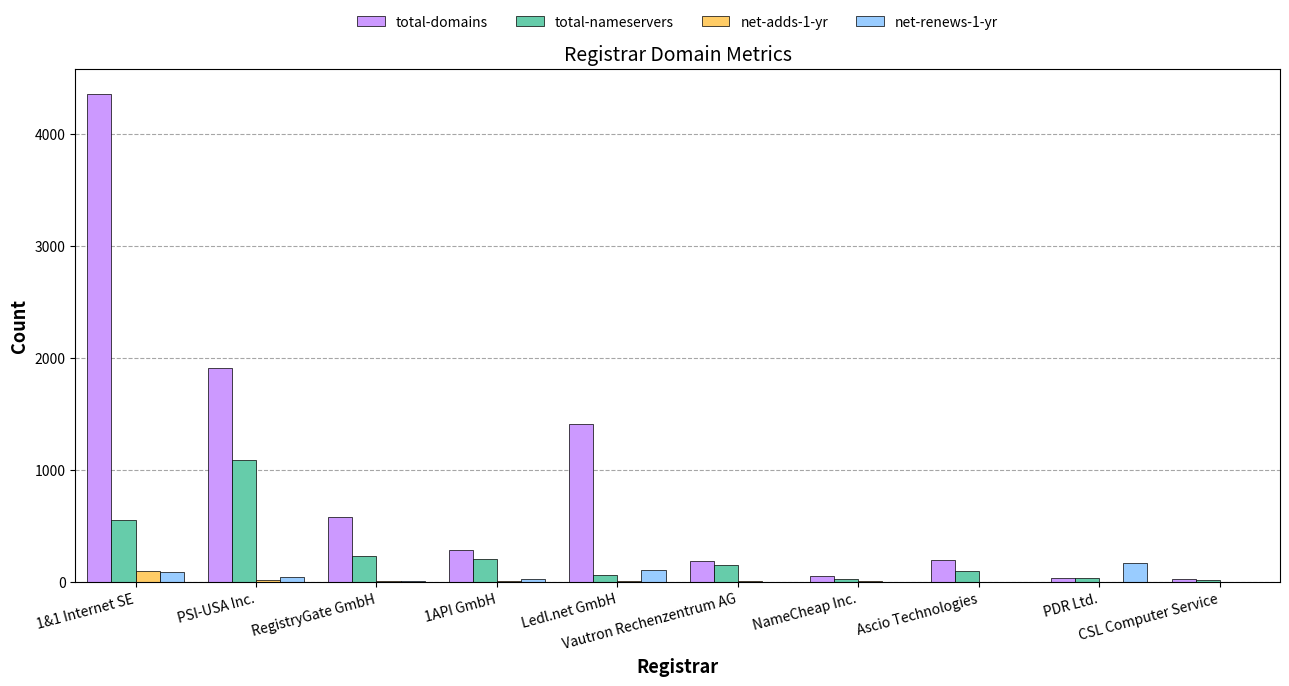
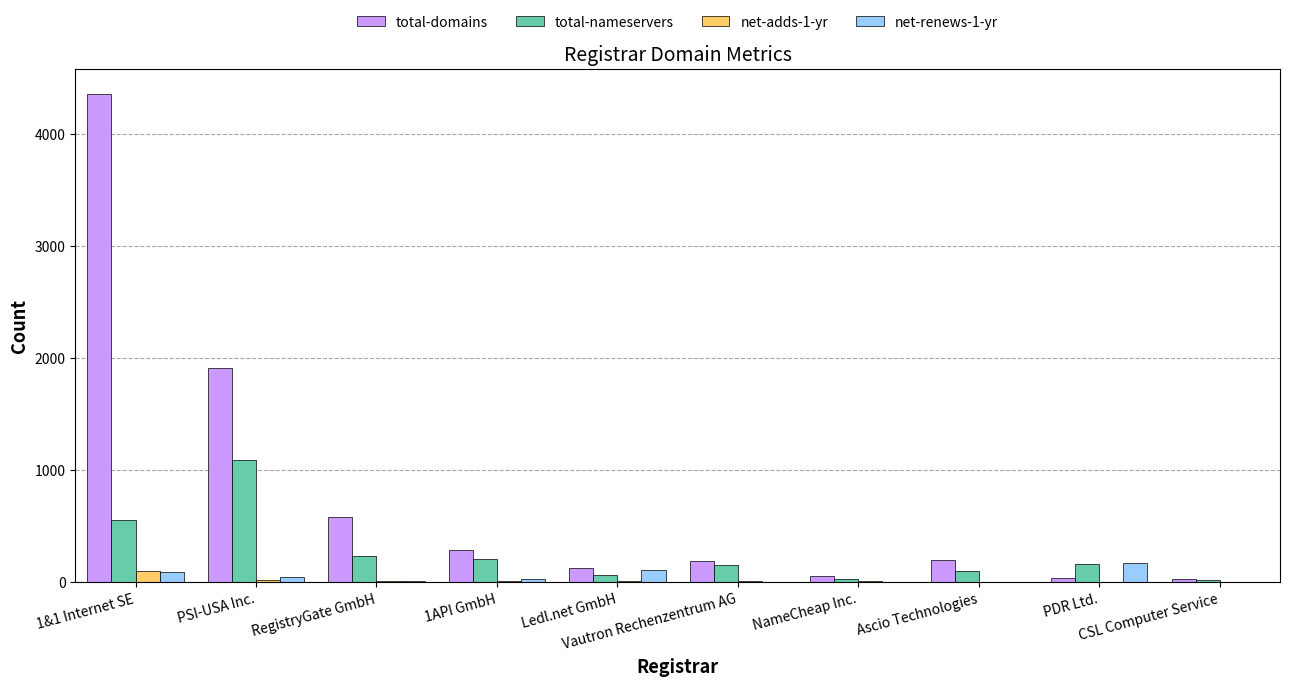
  {
    "total-domains": {
      "1&1 Internet SE": 4360,
      "PSI-USA Inc.": 1910,
      "RegistryGate GmbH": 580,
      "1API GmbH": 280,
-     "Ledl.net GmbH": 1410,
+     "Ledl.net GmbH": 120,
      "Vautron Rechenzentrum AG": 190,
      "NameCheap Inc.": 50,
      "Ascio Technologies": 200,
      "PDR Ltd.": 30,
      "CSL Computer Service": 20
    },
    "total-nameservers": {
      "1&1 Internet SE": 550,
      "PSI-USA Inc.": 1090,
      "RegistryGate GmbH": 230,
      "1API GmbH": 200,
      "Ledl.net GmbH": 60,
      "Vautron Rechenzentrum AG": 150,
      "NameCheap Inc.": 30,
      "Ascio Technologies": 100,
-     "PDR Ltd.": 30
+     "PDR Ltd.": 160
    },
    "net-adds-1-yr": {
      "1&1 Internet SE": 100
    },
    "net-renews-1-yr": {
      "1&1 Internet SE": 90,
      "PSI-USA Inc.": 40,
      "Ledl.net GmbH": 110,
      "NameCheap Inc.": 0,
      "PDR Ltd.": 170,
      "CSL Computer Service": 0
    }
  }
